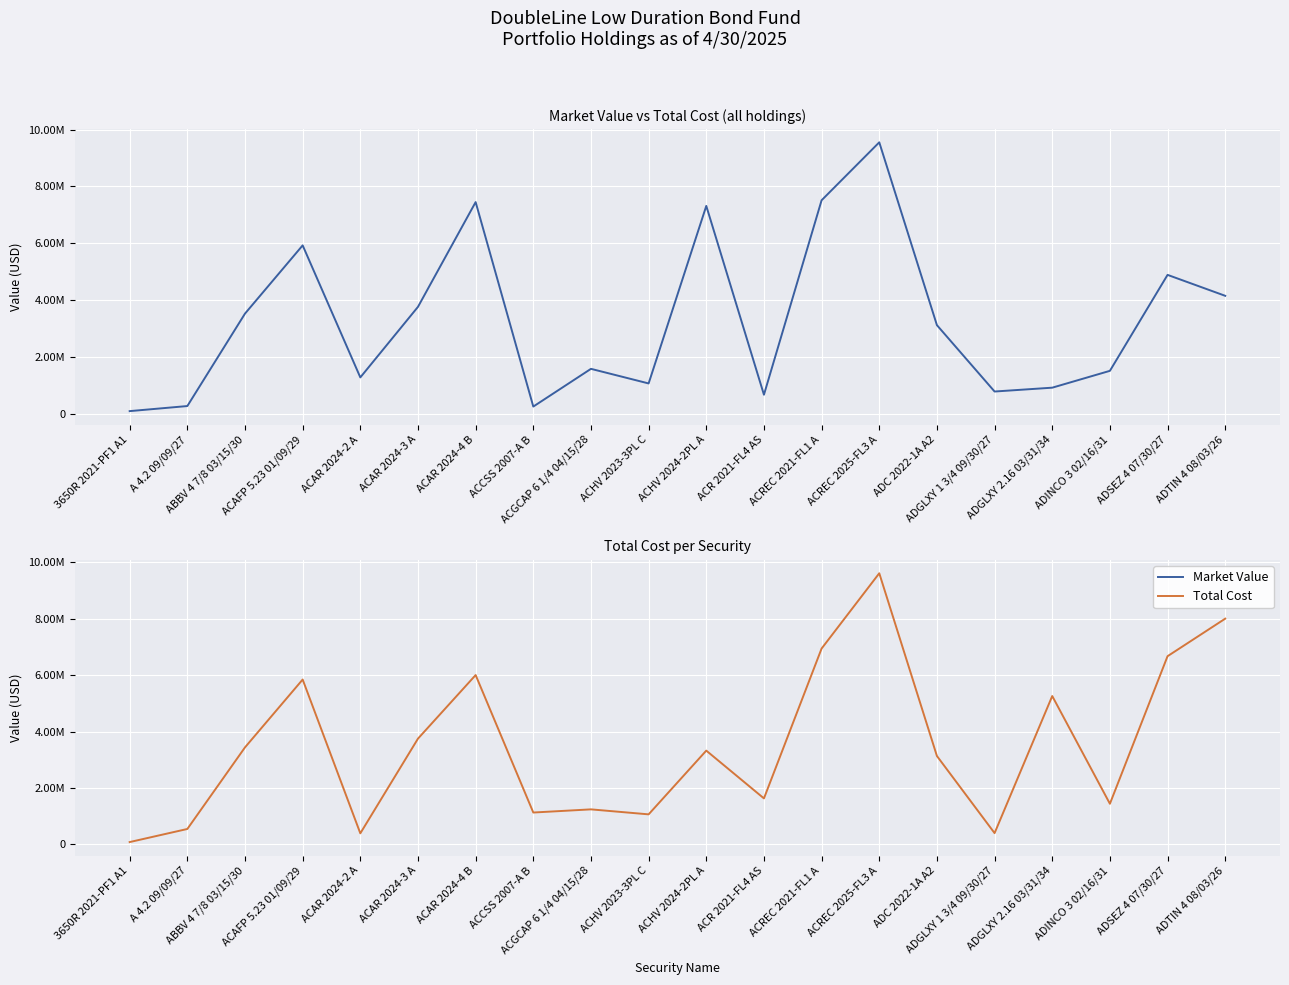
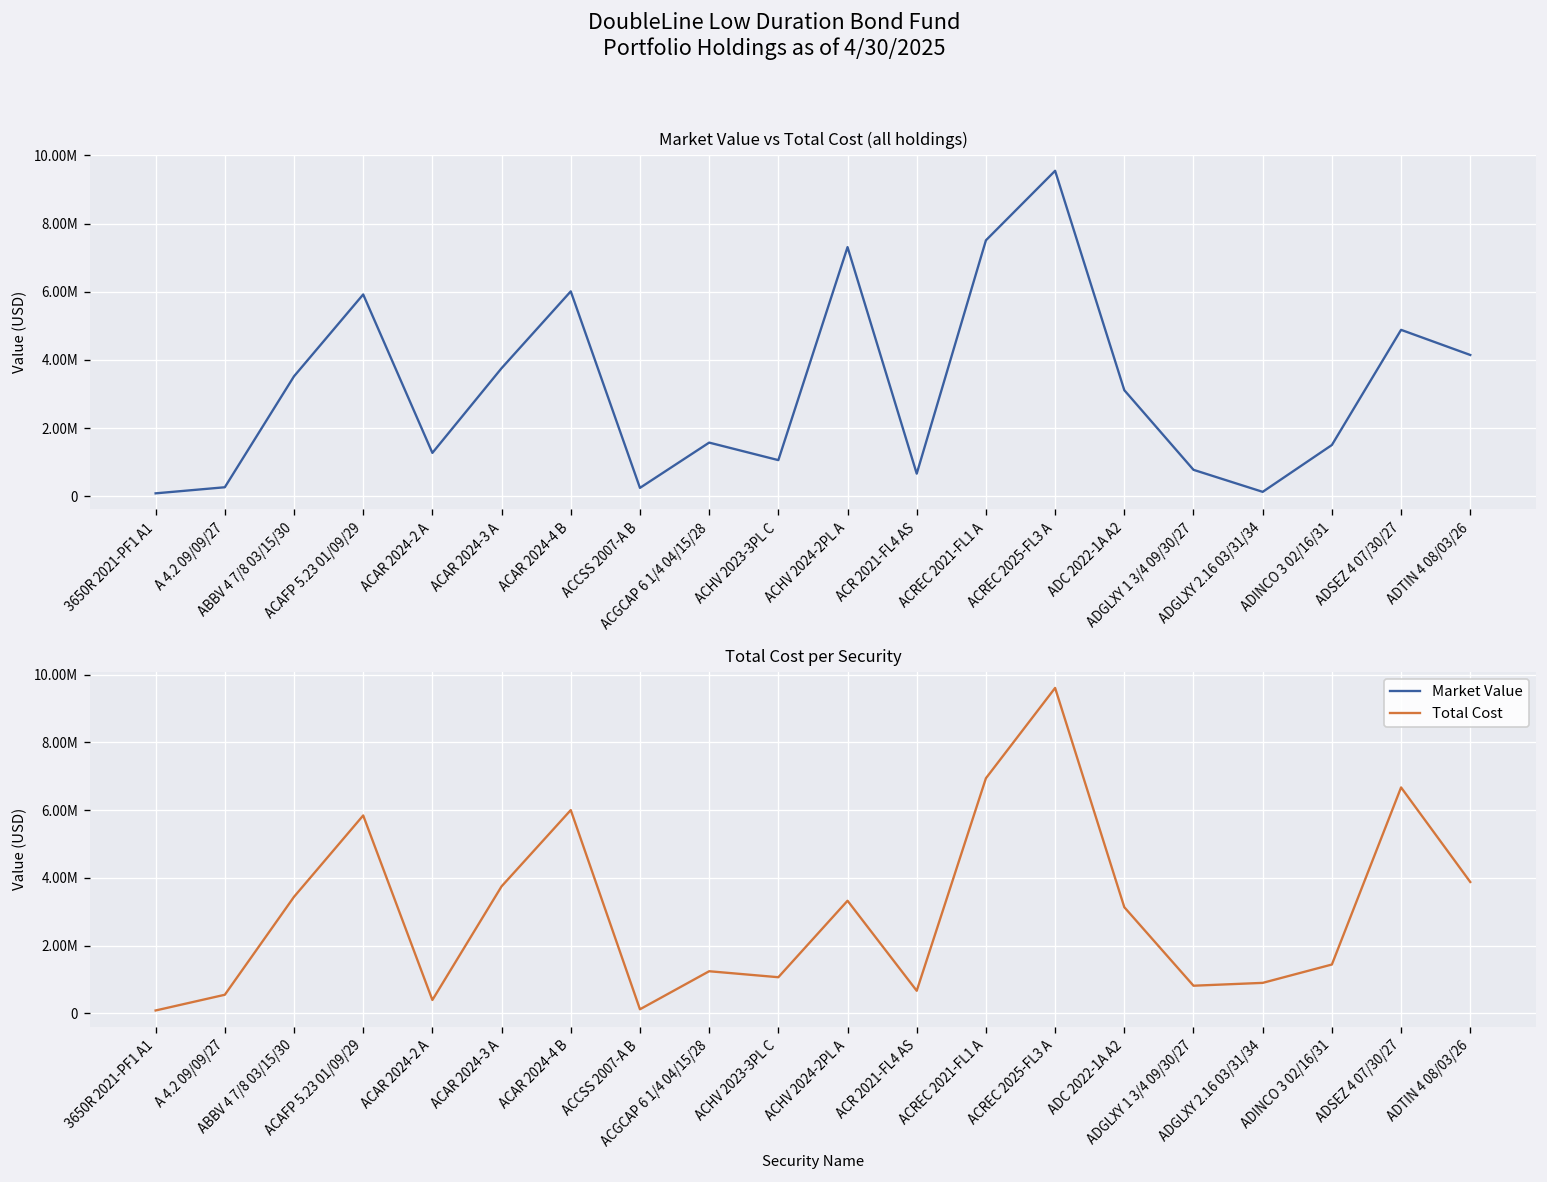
  {
    "Market Value vs Total Cost (all holdings)": {
      "3650R 2021-PF1 A1": 100000,
      "A 4.2 09/09/27": 300000,
      "ABBV 4 7/8 03/15/30": 3500000,
      "ACAFP 5.23 01/09/29": 5900000,
      "ACAR 2024-2 A": 1300000,
      "ACAR 2024-3 A": 3800000,
-     "ACAR 2024-4 B": 7400000,
+     "ACAR 2024-4 B": 6000000,
      "ACCSS 2007-A B": 200000,
      "ACGCAP 6 1/4 04/15/28": 1600000,
      "ACHV 2023-3PL C": 1100000,
      "ACHV 2024-2PL A": 7300000,
      "ACR 2021-FL4 AS": 700000,
      "ACREC 2021-FL1 A": 7500000,
      "ACREC 2025-FL3 A": 9600000,
      "ADC 2022-1A A2": 3100000,
      "ADGLXY 1 3/4 09/30/27": 800000,
-     "ADGLXY 2.16 03/31/34": 900000,
+     "ADGLXY 2.16 03/31/34": 100000,
      "ADINCO 3 02/16/31": 1500000,
      "ADSEZ 4 07/30/27": 4900000,
      "ADTIN 4 08/03/26": 4100000
    },
    "Total Cost per Security": {
      "3650R 2021-PF1 A1": 100000,
      "A 4.2 09/09/27": 500000,
      "ABBV 4 7/8 03/15/30": 3400000,
      "ACAFP 5.23 01/09/29": 5800000,
      "ACAR 2024-2 A": 400000,
      "ACAR 2024-3 A": 3700000,
      "ACAR 2024-4 B": 6000000,
-     "ACCSS 2007-A B": 1100000,
+     "ACCSS 2007-A B": 100000,
      "ACGCAP 6 1/4 04/15/28": 1200000,
      "ACHV 2023-3PL C": 1100000,
      "ACHV 2024-2PL A": 3300000,
-     "ACR 2021-FL4 AS": 1600000,
+     "ACR 2021-FL4 AS": 700000,
      "ACREC 2021-FL1 A": 6900000,
      "ACREC 2025-FL3 A": 9600000,
      "ADC 2022-1A A2": 3100000,
-     "ADGLXY 1 3/4 09/30/27": 400000,
-     "ADGLXY 2.16 03/31/34": 5300000,
+     "ADGLXY 1 3/4 09/30/27": 800000,
+     "ADGLXY 2.16 03/31/34": 900000,
      "ADINCO 3 02/16/31": 1400000,
      "ADSEZ 4 07/30/27": 6700000,
-     "ADTIN 4 08/03/26": 8000000
+     "ADTIN 4 08/03/26": 3900000
    }
  }
